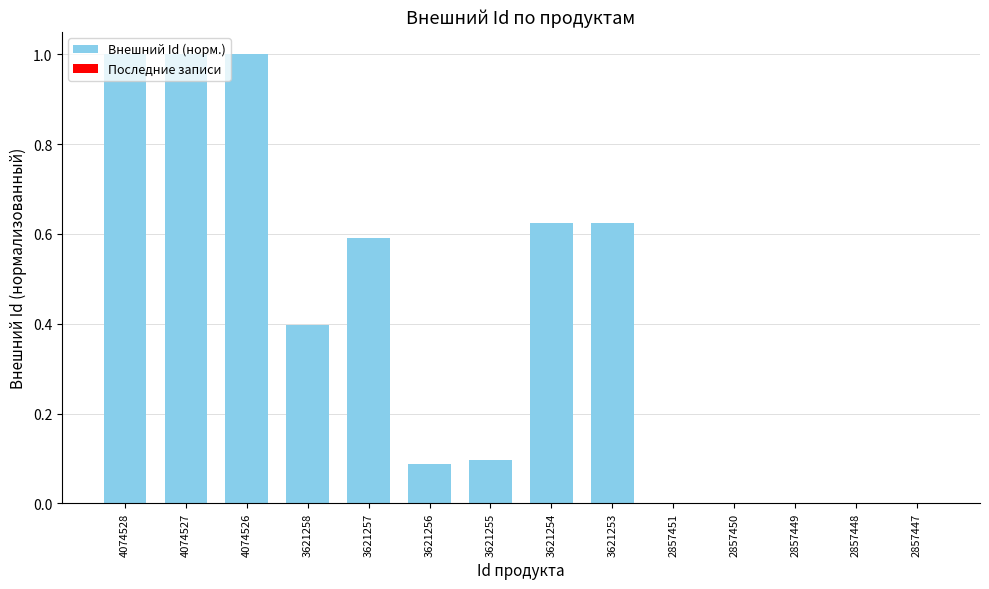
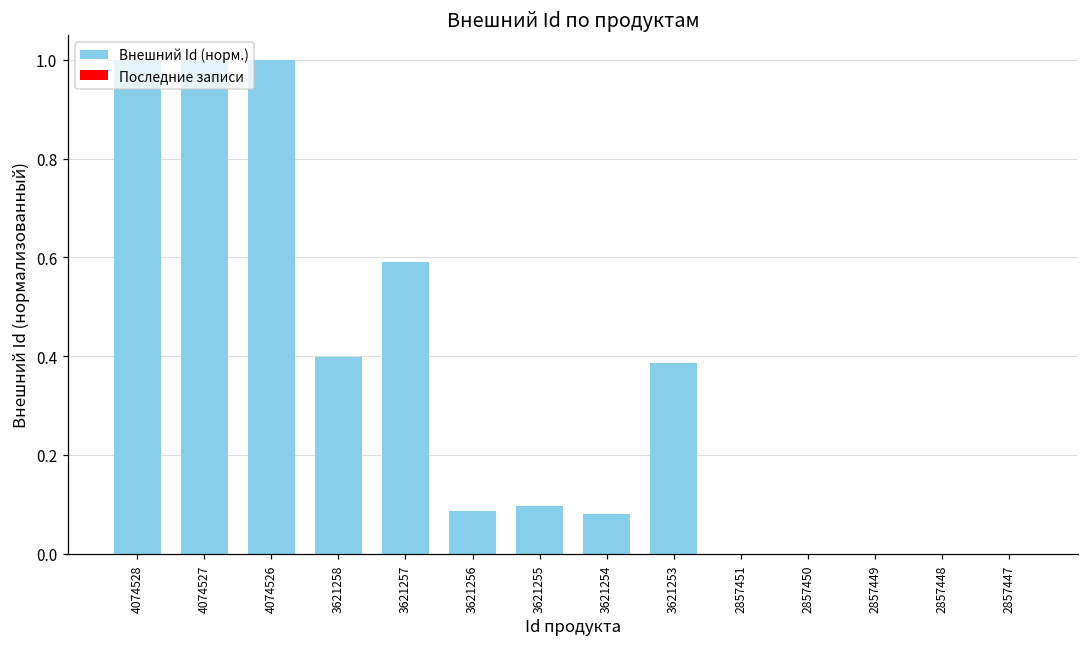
  {
    "4074526": 1.00,
    "3621258": 0.40,
    "3621257": 0.59,
    "3621256": 0.09,
    "3621255": 0.10,
-   "3621254": 0.62,
-   "3621253": 0.62,
+   "3621254": 0.08,
+   "3621253": 0.39,
    "2857451": 0.00
  }
